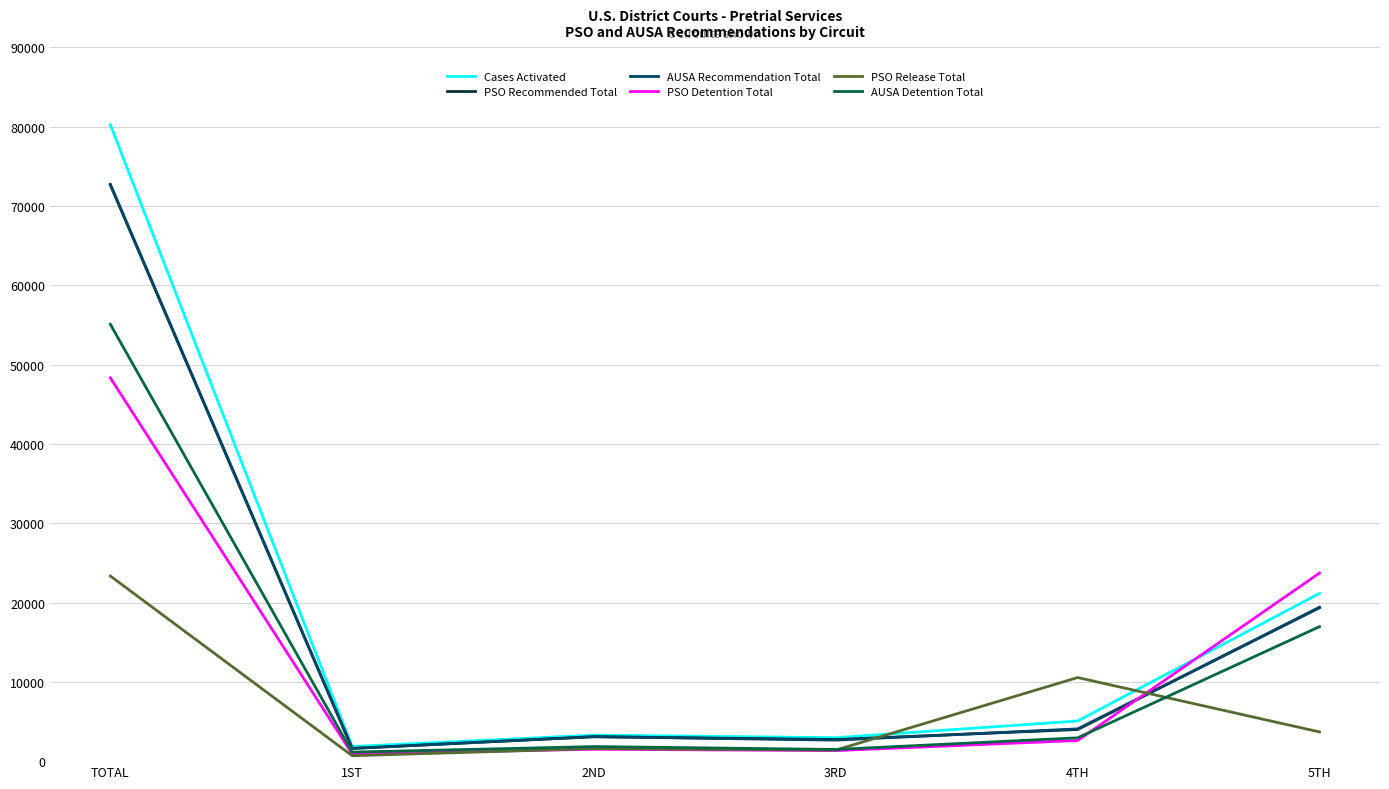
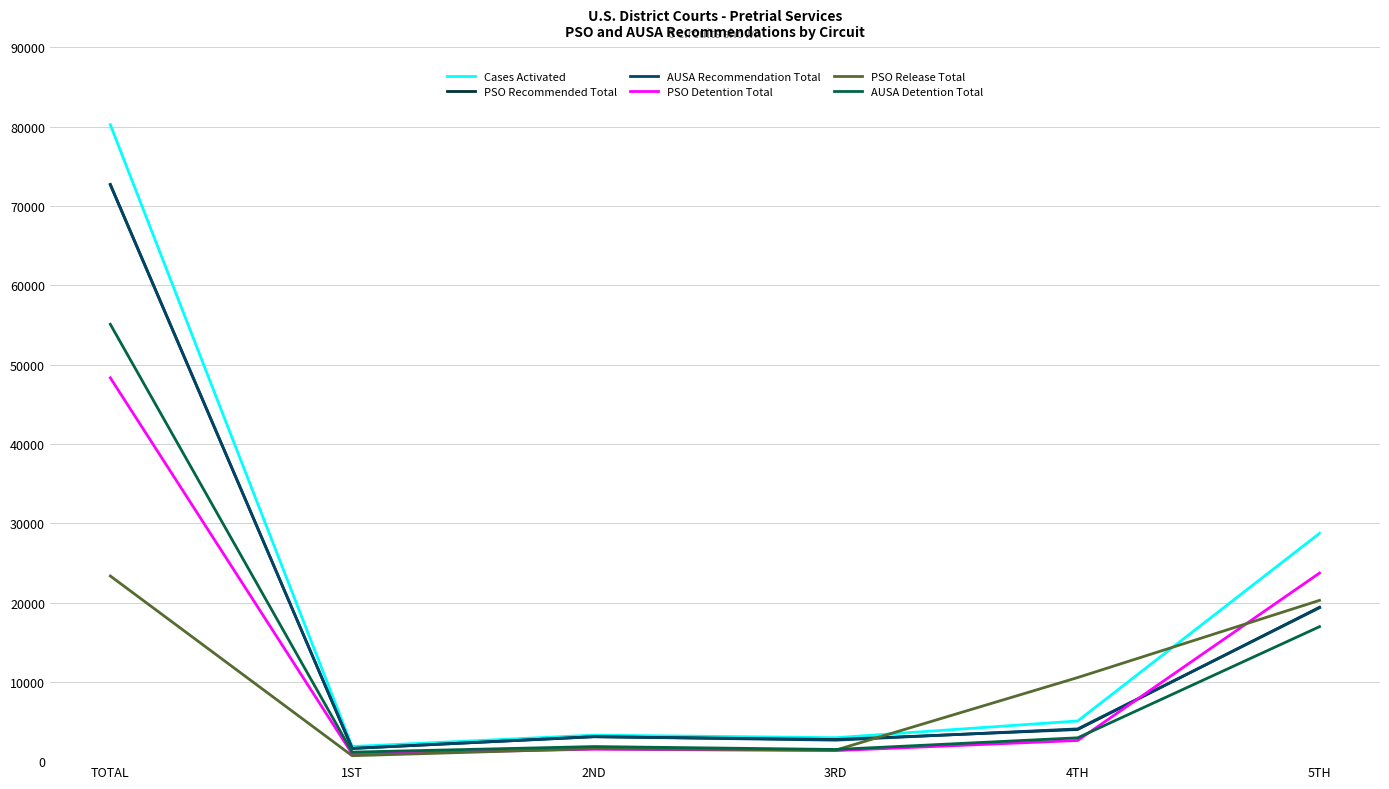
  {
    "Cases Activated": {
      "TOTAL": 80000,
      "4TH": 5000,
-     "5TH": 21000
+     "5TH": 29000
    },
    "PSO Detention Total": {
      "TOTAL": 48000,
      "4TH": 3000,
      "5TH": 24000
    },
    "PSO Release Total": {
      "TOTAL": 23000,
      "4TH": 11000,
-     "5TH": 4000
+     "5TH": 20000
    }
  }
